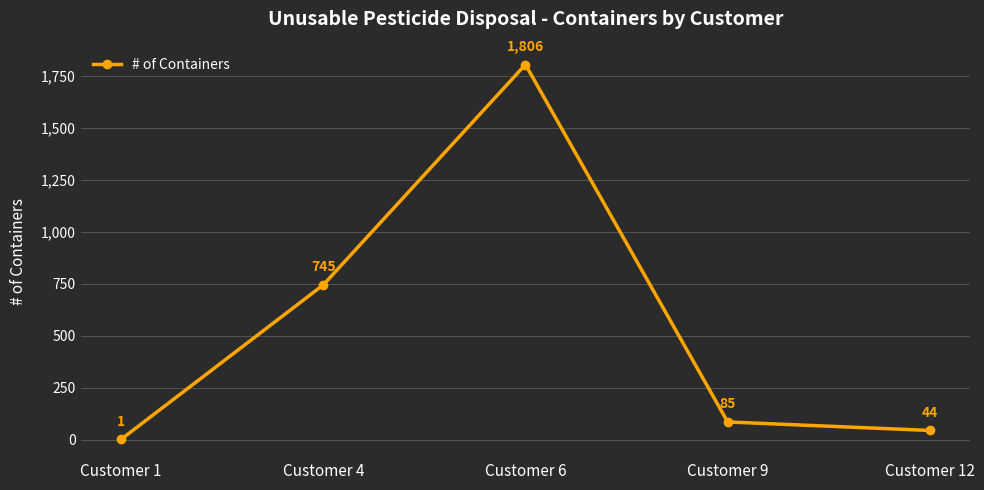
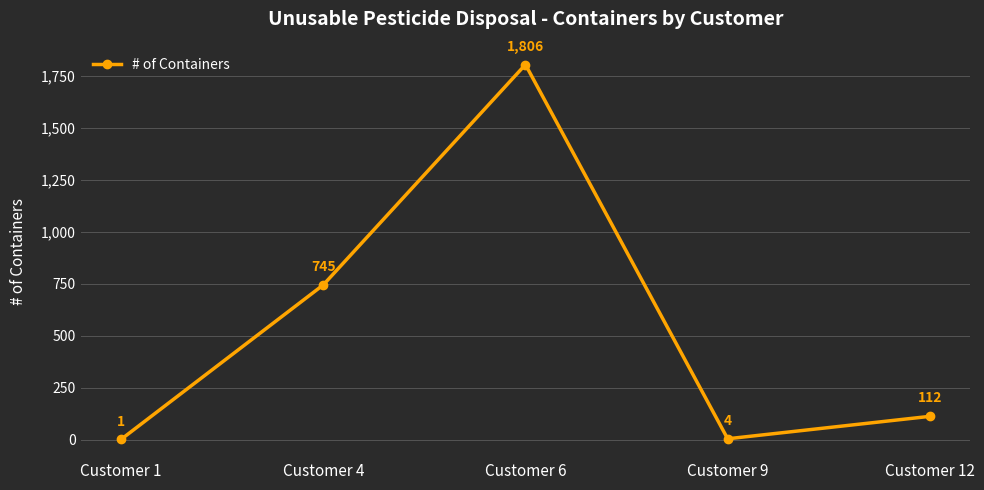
  {
    "Customer 1": "1",
    "Customer 4": "745",
    "Customer 6": "1,806",
-   "Customer 9": "85",
-   "Customer 12": "44"
+   "Customer 9": "4",
+   "Customer 12": "112"
  }
